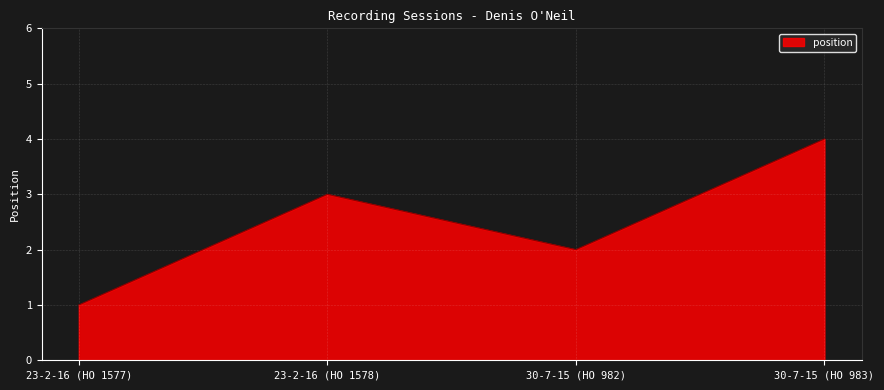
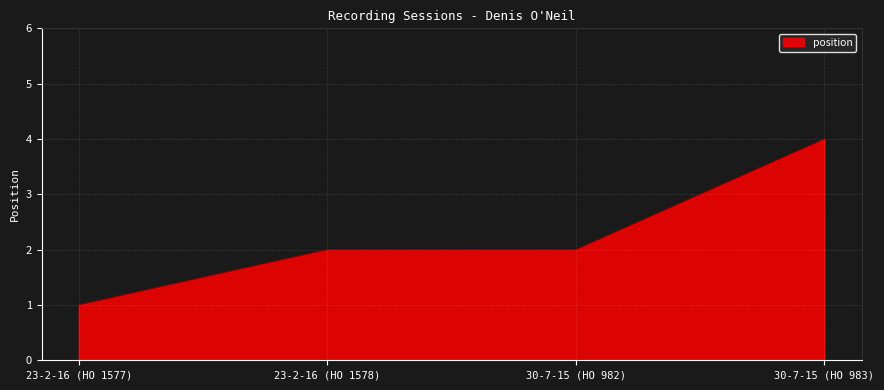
  {
    "23-2-16 (HO 1577)": 1,
-   "23-2-16 (HO 1578)": 3,
+   "23-2-16 (HO 1578)": 2,
    "30-7-15 (HO 982)": 2,
    "30-7-15 (HO 983)": 4
  }
